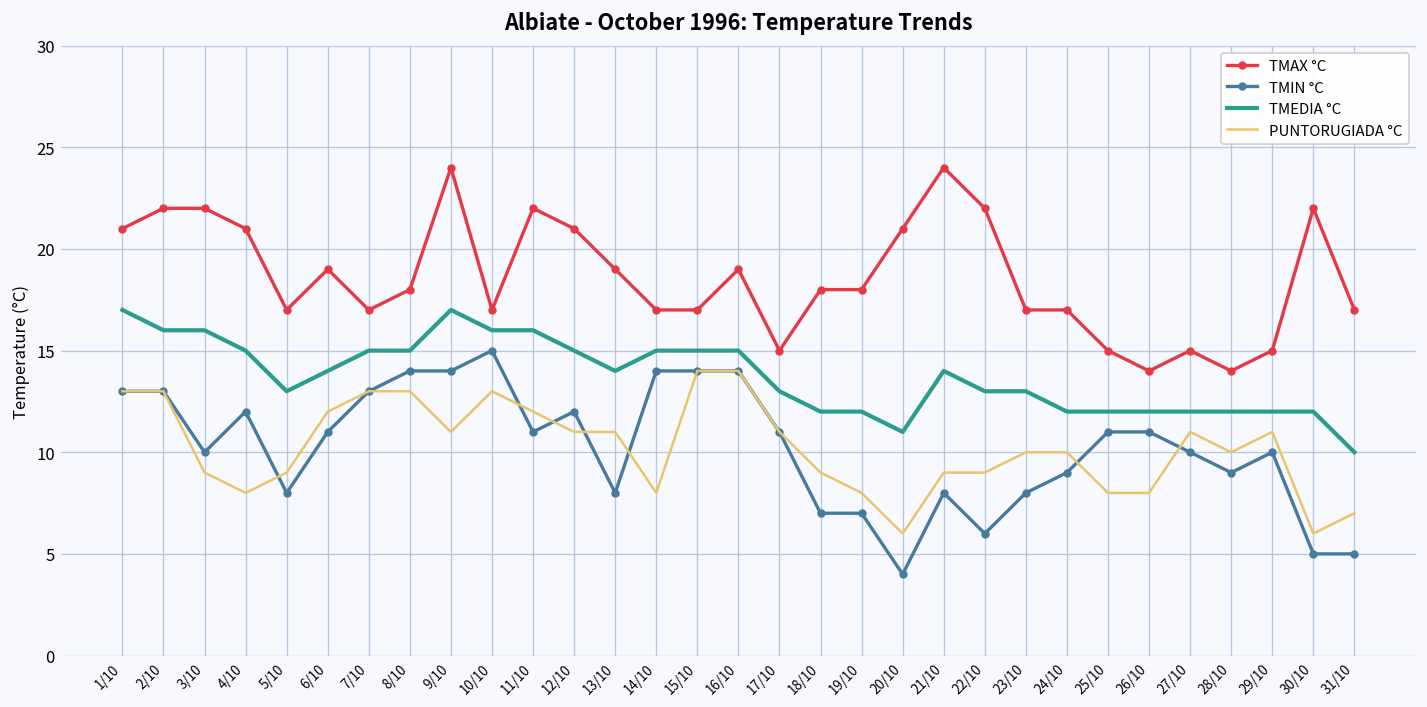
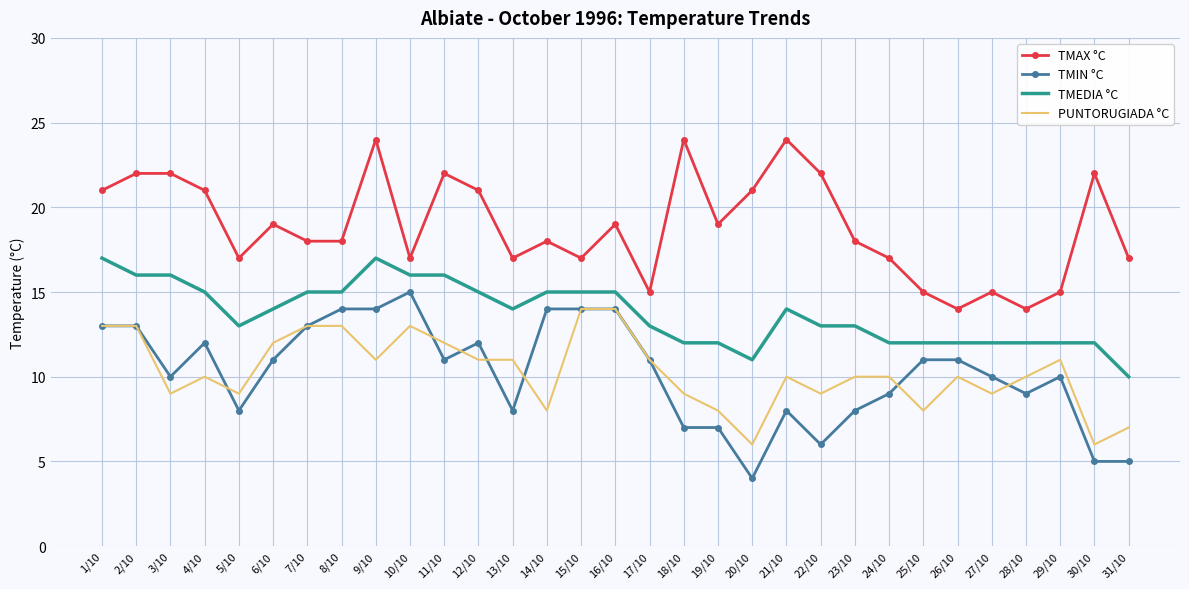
  {
    "TMAX °C": {
      "1/10": 21,
      "2/10": 22,
      "3/10": 22,
      "4/10": 21,
      "5/10": 17,
      "6/10": 19,
-     "7/10": 17,
+     "7/10": 18,
      "8/10": 18,
      "9/10": 24,
      "10/10": 17,
      "11/10": 22,
      "12/10": 21,
-     "13/10": 19,
-     "14/10": 17,
+     "13/10": 17,
+     "14/10": 18,
      "15/10": 17,
      "16/10": 19,
      "17/10": 15,
-     "18/10": 18,
-     "19/10": 18,
+     "18/10": 24,
+     "19/10": 19,
      "20/10": 21,
      "21/10": 24,
      "22/10": 22,
-     "23/10": 17,
+     "23/10": 18,
      "24/10": 17,
      "25/10": 15,
      "26/10": 14,
      "27/10": 15,
      "28/10": 14,
      "29/10": 15,
      "30/10": 22,
      "31/10": 17
    },
    "PUNTORUGIADA °C": {
      "3/10": 9,
-     "4/10": 8,
+     "4/10": 10,
      "5/10": 9,
      "6/10": 12,
      "8/10": 13,
      "9/10": 11,
      "10/10": 13,
      "11/10": 12,
      "12/10": 11,
      "13/10": 11,
      "14/10": 8,
      "18/10": 9,
      "19/10": 8,
      "20/10": 6,
-     "21/10": 9,
+     "21/10": 10,
      "22/10": 9,
      "23/10": 10,
      "24/10": 10,
      "25/10": 8,
-     "26/10": 8,
-     "27/10": 11,
+     "26/10": 10,
+     "27/10": 9,
      "28/10": 10,
      "29/10": 11,
      "30/10": 6,
      "31/10": 7
    }
  }
